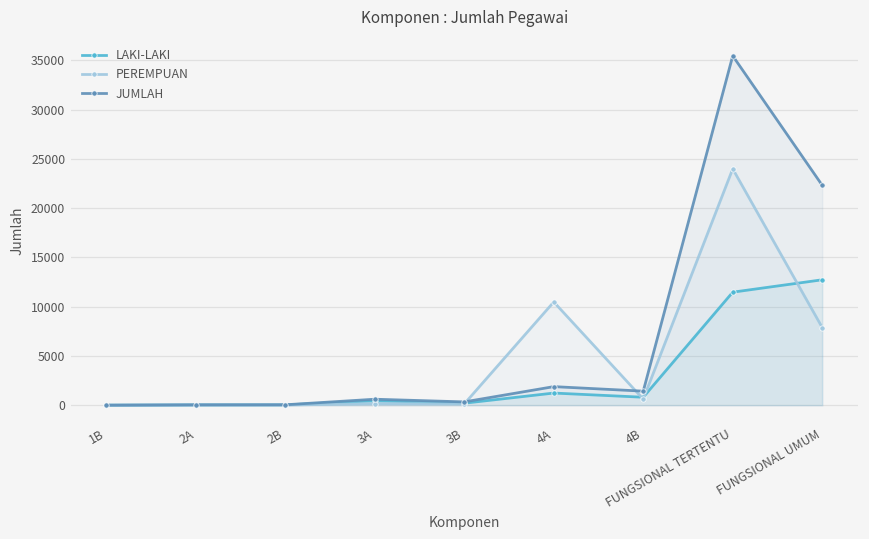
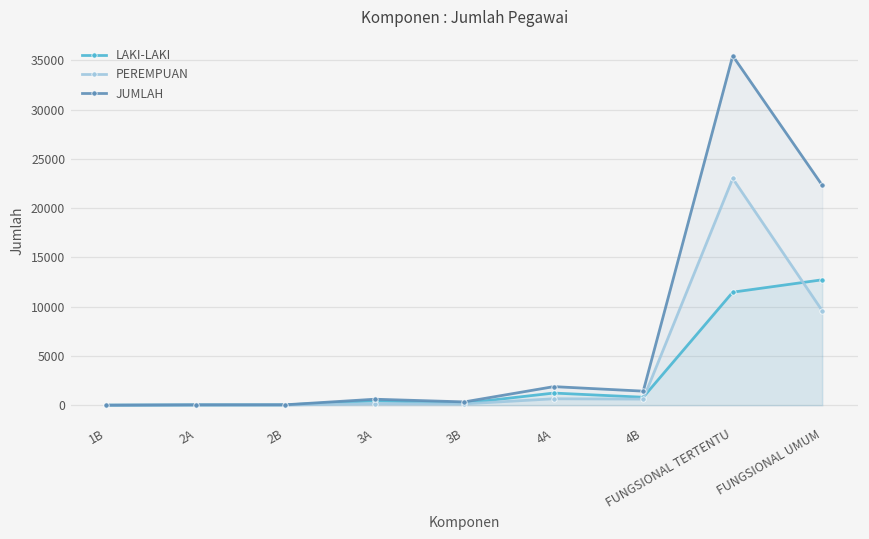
  {
    "PEREMPUAN": {
-     "4A": 10000,
-     "FUNGSIONAL TERTENTU": 24000,
-     "FUNGSIONAL UMUM": 8000
+     "4A": 1000,
+     "FUNGSIONAL TERTENTU": 23000,
+     "FUNGSIONAL UMUM": 10000
    }
  }
